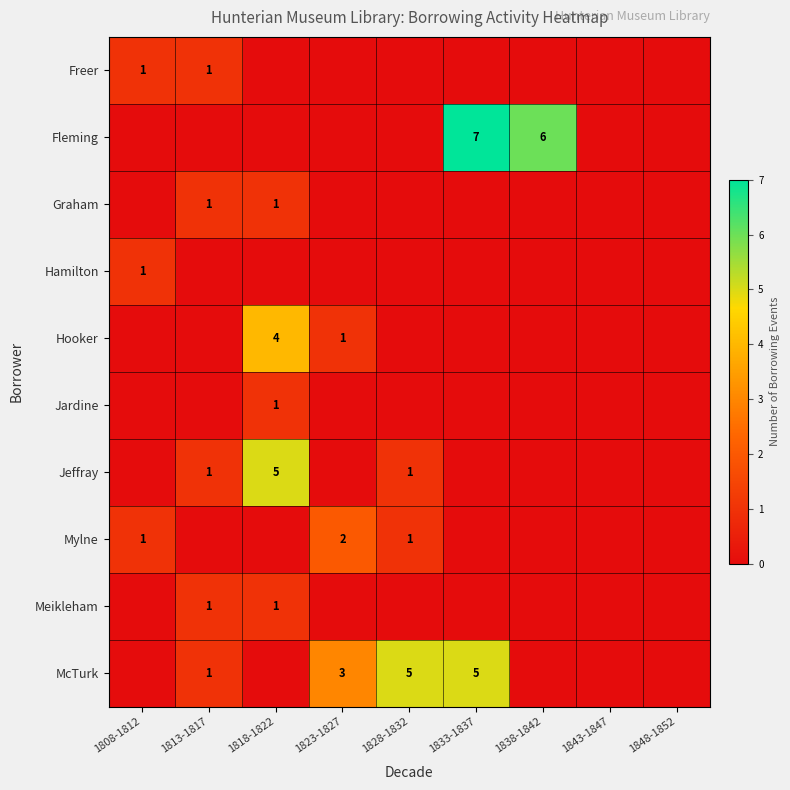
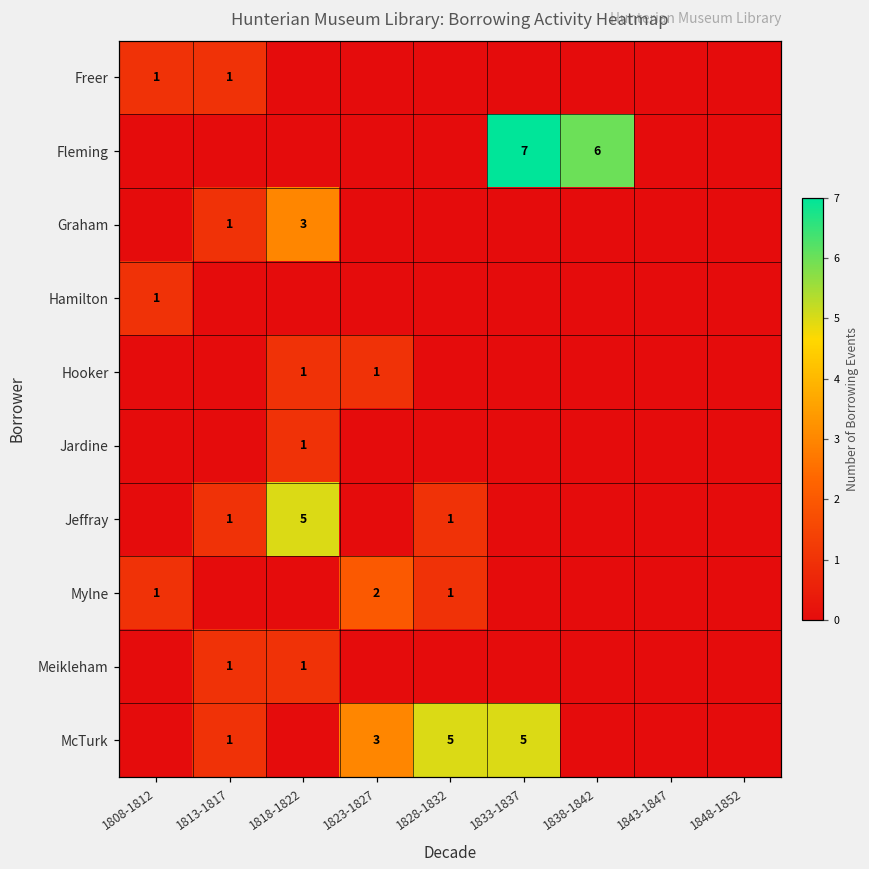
  {
    "Freer": {
      "1808-1812": 1,
      "1813-1817": 1
    },
    "Fleming": {
      "1833-1837": 7,
      "1838-1842": 6
    },
    "Graham": {
      "1813-1817": 1,
-     "1818-1822": 1
+     "1818-1822": 3
    },
    "Hamilton": {
      "1808-1812": 1
    },
    "Hooker": {
-     "1818-1822": 4,
+     "1818-1822": 1,
      "1823-1827": 1
    },
    "Jardine": {
      "1818-1822": 1
    },
    "Jeffray": {
      "1813-1817": 1,
      "1818-1822": 5,
      "1828-1832": 1
    },
    "Mylne": {
      "1808-1812": 1,
      "1823-1827": 2,
      "1828-1832": 1
    },
    "Meikleham": {
      "1813-1817": 1,
      "1818-1822": 1
    },
    "McTurk": {
      "1813-1817": 1,
      "1823-1827": 3,
      "1828-1832": 5,
      "1833-1837": 5
    }
  }
